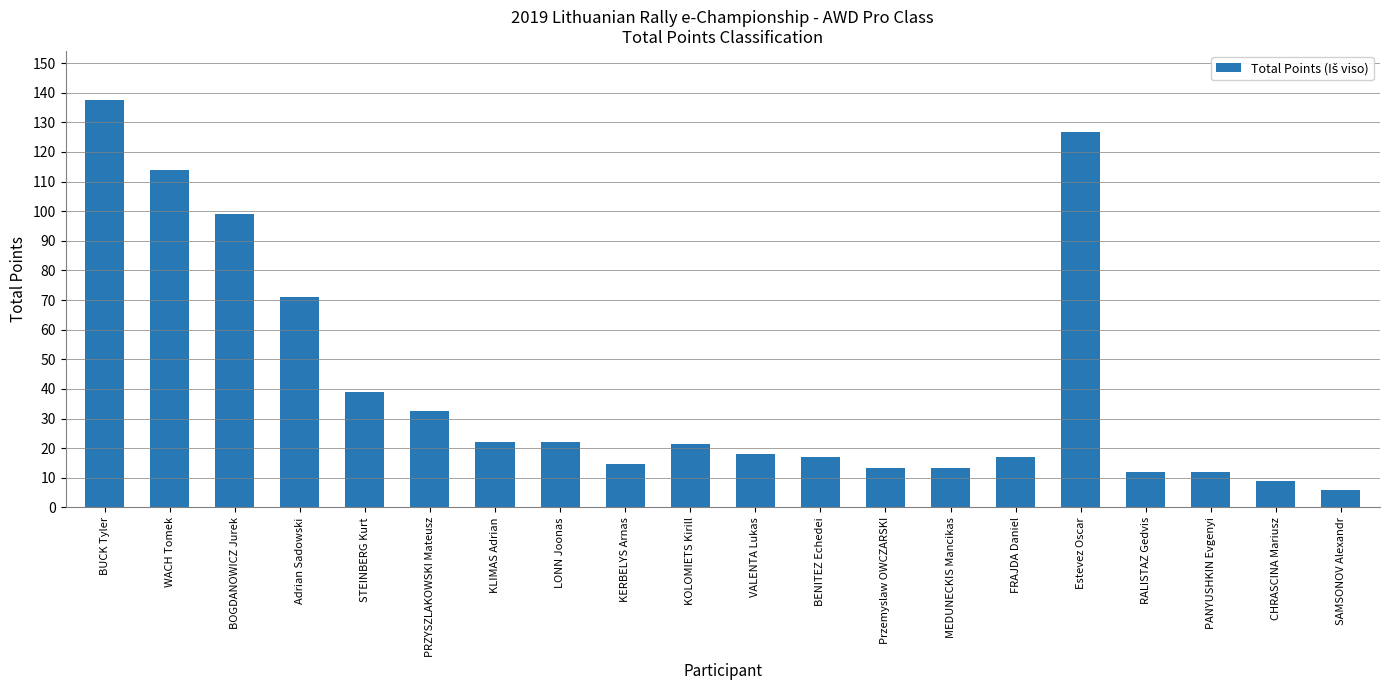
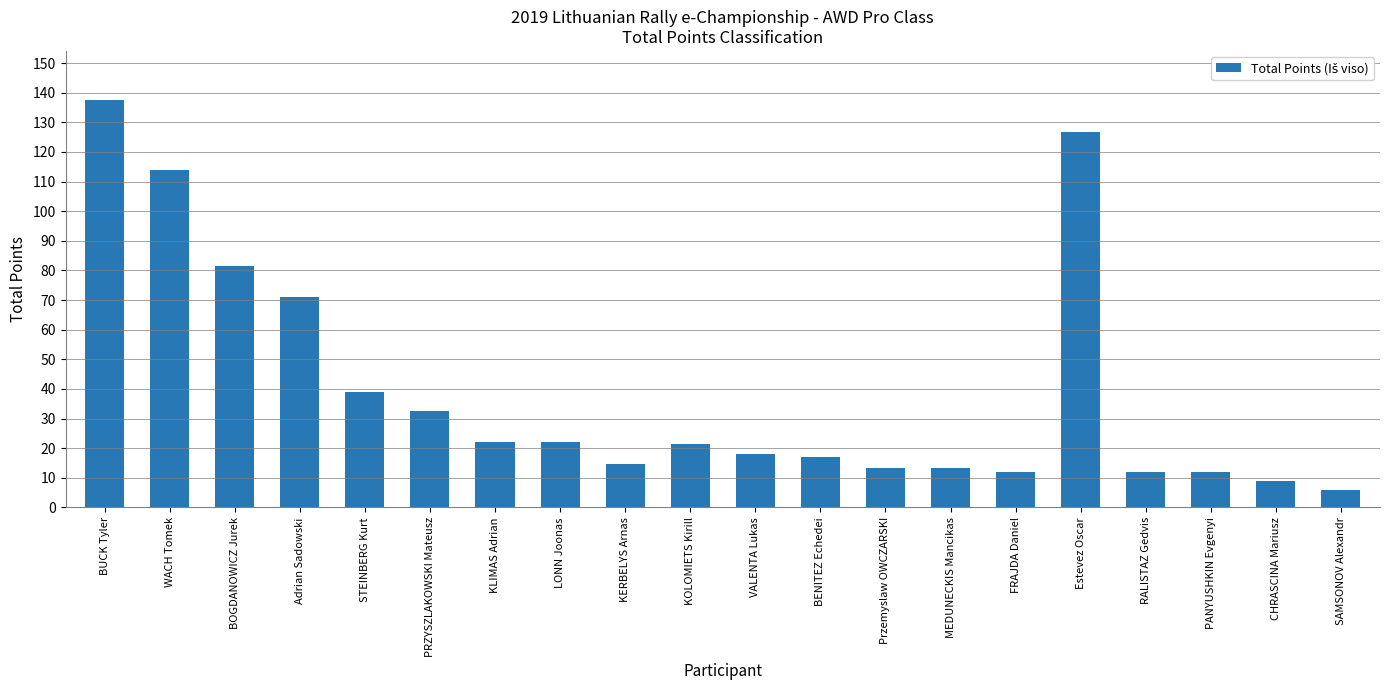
  {
    "BUCK Tyler": 138,
    "WACH Tomek": 114,
-   "BOGDANOWICZ Jurek": 99,
+   "BOGDANOWICZ Jurek": 82,
    "Adrian Sadowski": 71,
    "STEINBERG Kurt": 39,
    "PRZYSZLAKOWSKI Mateusz": 33,
    "KLIMAS Adrian": 22,
    "LONN Joonas": 22,
    "KERBELYS Arnas": 15,
    "KOLOMIETS Kirill": 21,
    "VALENTA Lukas": 18,
    "BENITEZ Echedei": 17,
    "Przemyslaw OWCZARSKI": 13,
    "MEDUNECKIS Mancikas": 13,
-   "FRAJDA Daniel": 17,
+   "FRAJDA Daniel": 12,
    "Estevez Oscar": 127,
    "RALISTAZ Gedvis": 12,
    "PANYUSHKIN Evgenyi": 12,
    "CHRASCINA Mariusz": 9,
    "SAMSONOV Alexandr": 6
  }
